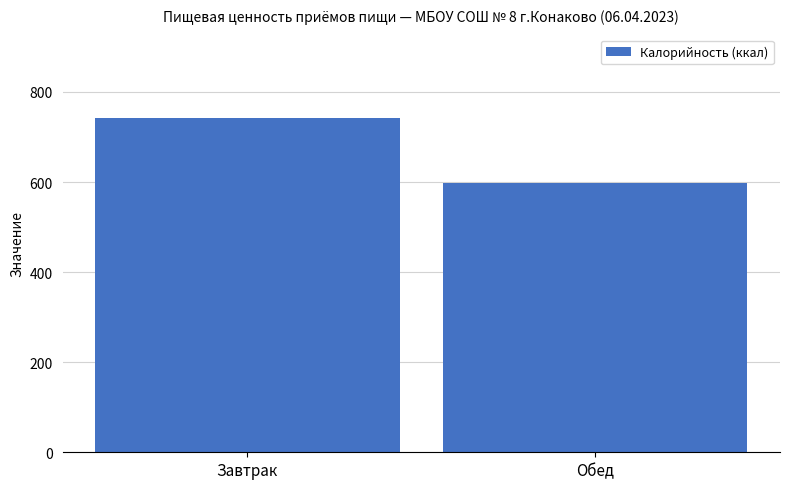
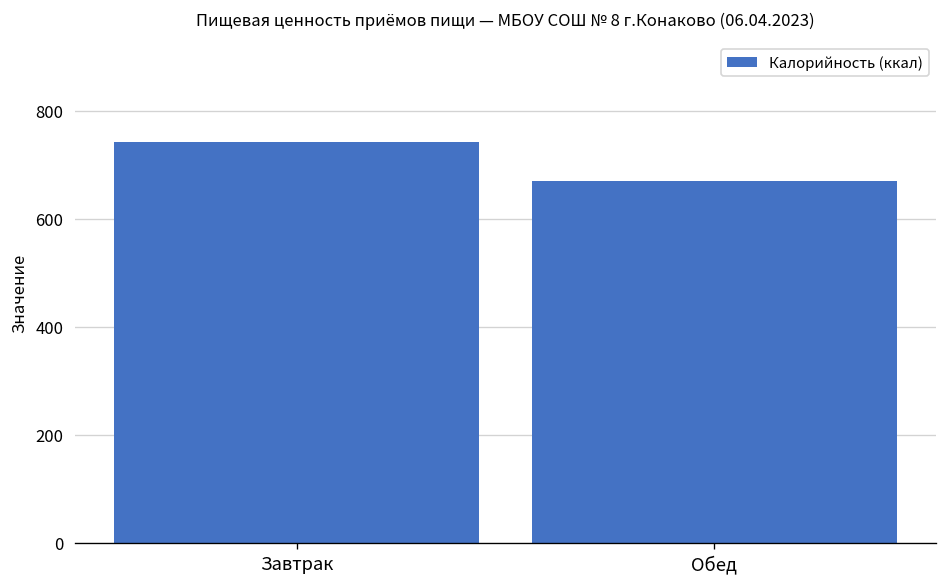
  {
    "Завтрак": 740,
-   "Обед": 600
+   "Обед": 670
  }
